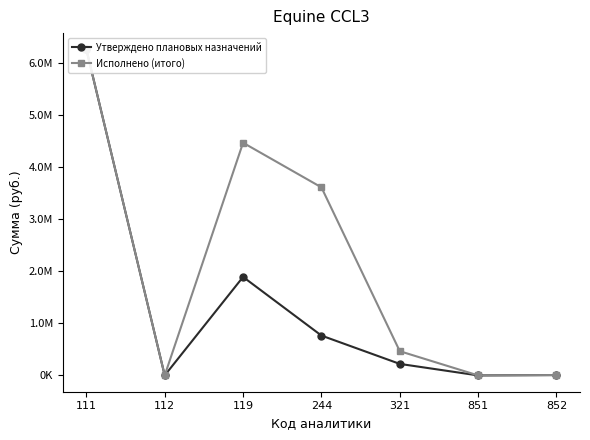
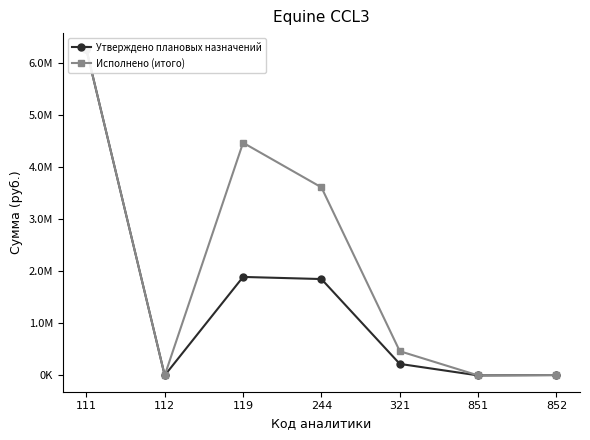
  {
    "Утверждено плановых назначений": {
      "119": 1900000,
-     "244": 800000,
+     "244": 1900000,
      "321": 200000
    },
    "Исполнено (итого)": {
      "119": 4500000,
      "244": 3600000,
      "321": 500000
    }
  }
